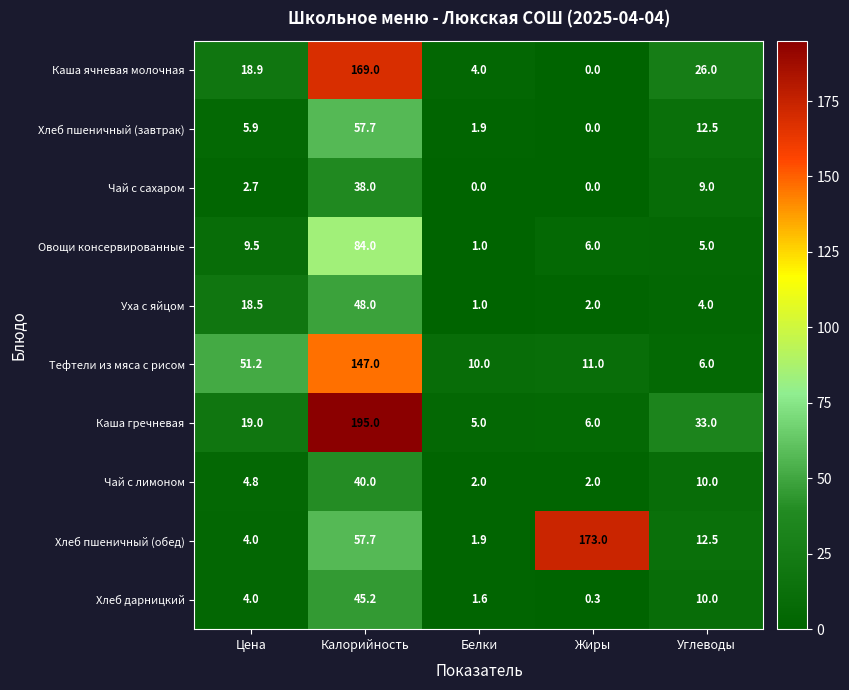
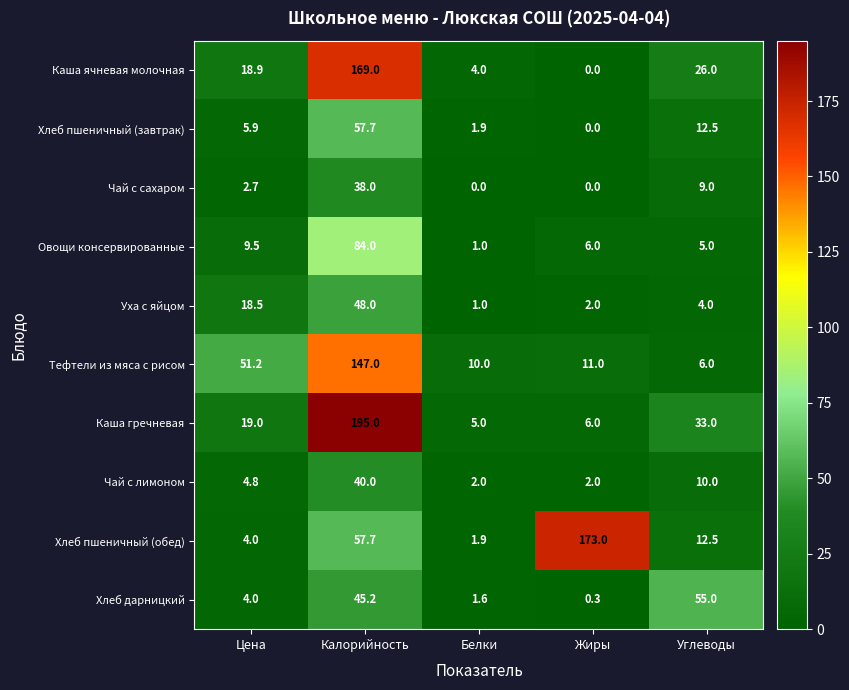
  {
    "Каша ячневая молочная": {
      "Цена": 18.9,
      "Калорийность": 169.0,
      "Белки": 4.0,
      "Жиры": 0.0,
      "Углеводы": 26.0
    },
    "Хлеб пшеничный (завтрак)": {
      "Цена": 5.9,
      "Калорийность": 57.7,
      "Белки": 1.9,
      "Жиры": 0.0,
      "Углеводы": 12.5
    },
    "Чай с сахаром": {
      "Цена": 2.7,
      "Калорийность": 38.0,
      "Белки": 0.0,
      "Жиры": 0.0,
      "Углеводы": 9.0
    },
    "Овощи консервированные": {
      "Цена": 9.5,
      "Калорийность": 84.0,
      "Белки": 1.0,
      "Жиры": 6.0,
      "Углеводы": 5.0
    },
    "Уха с яйцом": {
      "Цена": 18.5,
      "Калорийность": 48.0,
      "Белки": 1.0,
      "Жиры": 2.0,
      "Углеводы": 4.0
    },
    "Тефтели из мяса с рисом": {
      "Цена": 51.2,
      "Калорийность": 147.0,
      "Белки": 10.0,
      "Жиры": 11.0,
      "Углеводы": 6.0
    },
    "Каша гречневая": {
      "Цена": 19.0,
      "Калорийность": 195.0,
      "Белки": 5.0,
      "Жиры": 6.0,
      "Углеводы": 33.0
    },
    "Чай с лимоном": {
      "Цена": 4.8,
      "Калорийность": 40.0,
      "Белки": 2.0,
      "Жиры": 2.0,
      "Углеводы": 10.0
    },
    "Хлеб пшеничный (обед)": {
      "Цена": 4.0,
      "Калорийность": 57.7,
      "Белки": 1.9,
      "Жиры": 173.0,
      "Углеводы": 12.5
    },
    "Хлеб дарницкий": {
      "Цена": 4.0,
      "Калорийность": 45.2,
      "Белки": 1.6,
      "Жиры": 0.3,
-     "Углеводы": 10.0
+     "Углеводы": 55.0
    }
  }
